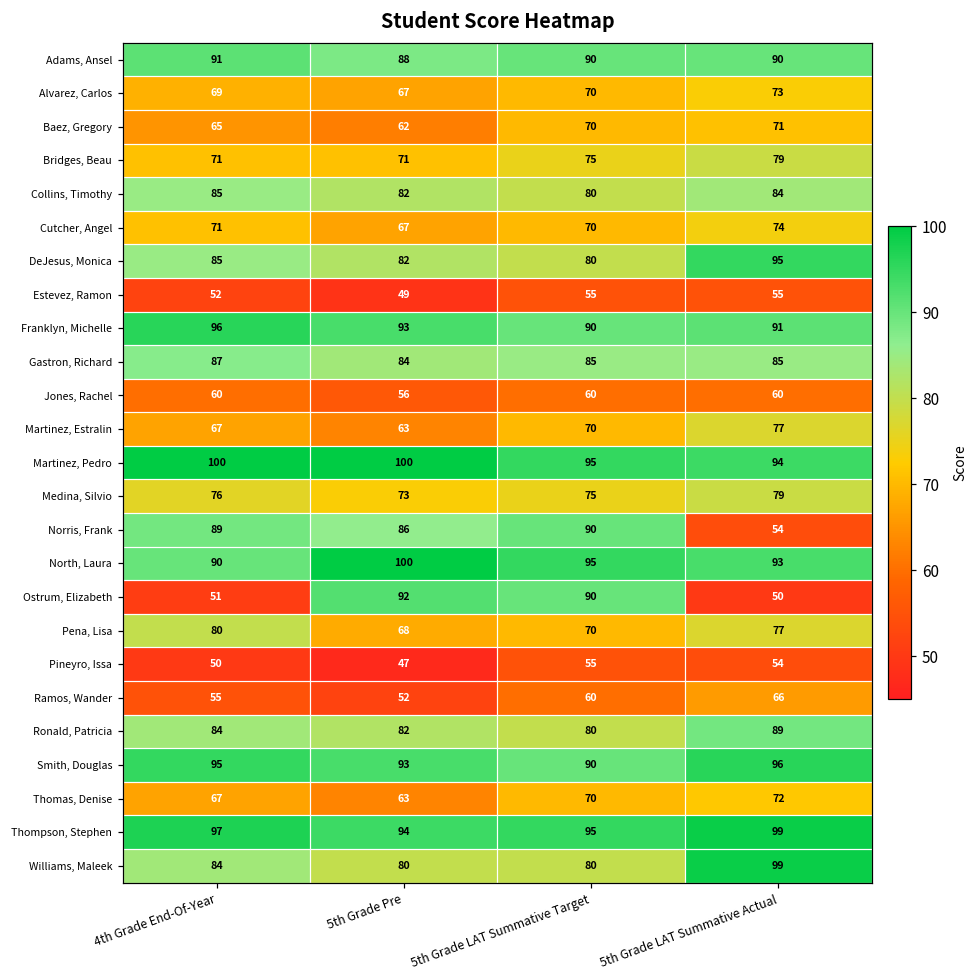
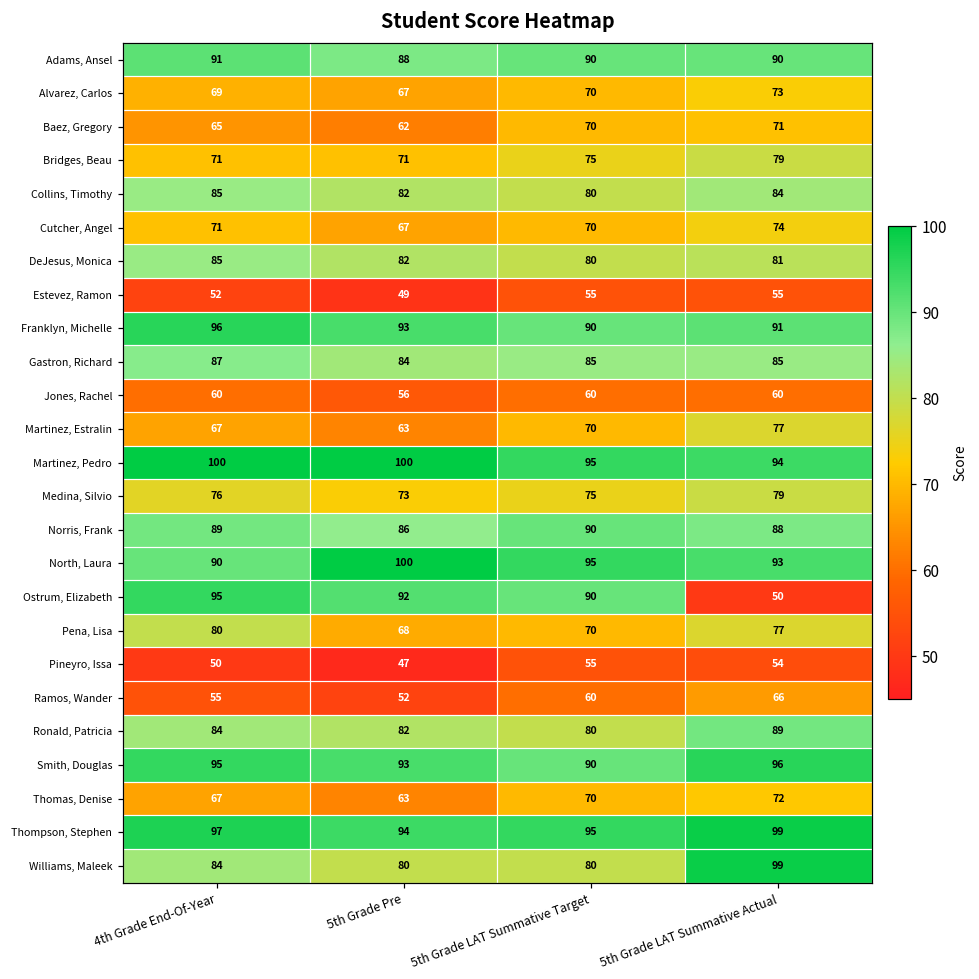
  {
    "Adams, Ansel": {
      "4th Grade End-Of-Year": 91,
      "5th Grade Pre": 88,
      "5th Grade LAT Summative Target": 90,
      "5th Grade LAT Summative Actual": 90
    },
    "Alvarez, Carlos": {
      "4th Grade End-Of-Year": 69,
      "5th Grade Pre": 67,
      "5th Grade LAT Summative Target": 70,
      "5th Grade LAT Summative Actual": 73
    },
    "Baez, Gregory": {
      "4th Grade End-Of-Year": 65,
      "5th Grade Pre": 62,
      "5th Grade LAT Summative Target": 70,
      "5th Grade LAT Summative Actual": 71
    },
    "Bridges, Beau": {
      "4th Grade End-Of-Year": 71,
      "5th Grade Pre": 71,
      "5th Grade LAT Summative Target": 75,
      "5th Grade LAT Summative Actual": 79
    },
    "Collins, Timothy": {
      "4th Grade End-Of-Year": 85,
      "5th Grade Pre": 82,
      "5th Grade LAT Summative Target": 80,
      "5th Grade LAT Summative Actual": 84
    },
    "Cutcher, Angel": {
      "4th Grade End-Of-Year": 71,
      "5th Grade Pre": 67,
      "5th Grade LAT Summative Target": 70,
      "5th Grade LAT Summative Actual": 74
    },
    "DeJesus, Monica": {
      "4th Grade End-Of-Year": 85,
      "5th Grade Pre": 82,
      "5th Grade LAT Summative Target": 80,
-     "5th Grade LAT Summative Actual": 95
+     "5th Grade LAT Summative Actual": 81
    },
    "Estevez, Ramon": {
      "4th Grade End-Of-Year": 52,
      "5th Grade Pre": 49,
      "5th Grade LAT Summative Target": 55,
      "5th Grade LAT Summative Actual": 55
    },
    "Franklyn, Michelle": {
      "4th Grade End-Of-Year": 96,
      "5th Grade Pre": 93,
      "5th Grade LAT Summative Target": 90,
      "5th Grade LAT Summative Actual": 91
    },
    "Gastron, Richard": {
      "4th Grade End-Of-Year": 87,
      "5th Grade Pre": 84,
      "5th Grade LAT Summative Target": 85,
      "5th Grade LAT Summative Actual": 85
    },
    "Jones, Rachel": {
      "4th Grade End-Of-Year": 60,
      "5th Grade Pre": 56,
      "5th Grade LAT Summative Target": 60,
      "5th Grade LAT Summative Actual": 60
    },
    "Martinez, Estralin": {
      "4th Grade End-Of-Year": 67,
      "5th Grade Pre": 63,
      "5th Grade LAT Summative Target": 70,
      "5th Grade LAT Summative Actual": 77
    },
    "Martinez, Pedro": {
      "4th Grade End-Of-Year": 100,
      "5th Grade Pre": 100,
      "5th Grade LAT Summative Target": 95,
      "5th Grade LAT Summative Actual": 94
    },
    "Medina, Silvio": {
      "4th Grade End-Of-Year": 76,
      "5th Grade Pre": 73,
      "5th Grade LAT Summative Target": 75,
      "5th Grade LAT Summative Actual": 79
    },
    "Norris, Frank": {
      "4th Grade End-Of-Year": 89,
      "5th Grade Pre": 86,
      "5th Grade LAT Summative Target": 90,
-     "5th Grade LAT Summative Actual": 54
+     "5th Grade LAT Summative Actual": 88
    },
    "North, Laura": {
      "4th Grade End-Of-Year": 90,
      "5th Grade Pre": 100,
      "5th Grade LAT Summative Target": 95,
      "5th Grade LAT Summative Actual": 93
    },
    "Ostrum, Elizabeth": {
-     "4th Grade End-Of-Year": 51,
+     "4th Grade End-Of-Year": 95,
      "5th Grade Pre": 92,
      "5th Grade LAT Summative Target": 90,
      "5th Grade LAT Summative Actual": 50
    },
    "Pena, Lisa": {
      "4th Grade End-Of-Year": 80,
      "5th Grade Pre": 68,
      "5th Grade LAT Summative Target": 70,
      "5th Grade LAT Summative Actual": 77
    },
    "Pineyro, Issa": {
      "4th Grade End-Of-Year": 50,
      "5th Grade Pre": 47,
      "5th Grade LAT Summative Target": 55,
      "5th Grade LAT Summative Actual": 54
    },
    "Ramos, Wander": {
      "4th Grade End-Of-Year": 55,
      "5th Grade Pre": 52,
      "5th Grade LAT Summative Target": 60,
      "5th Grade LAT Summative Actual": 66
    },
    "Ronald, Patricia": {
      "4th Grade End-Of-Year": 84,
      "5th Grade Pre": 82,
      "5th Grade LAT Summative Target": 80,
      "5th Grade LAT Summative Actual": 89
    },
    "Smith, Douglas": {
      "4th Grade End-Of-Year": 95,
      "5th Grade Pre": 93,
      "5th Grade LAT Summative Target": 90,
      "5th Grade LAT Summative Actual": 96
    },
    "Thomas, Denise": {
      "4th Grade End-Of-Year": 67,
      "5th Grade Pre": 63,
      "5th Grade LAT Summative Target": 70,
      "5th Grade LAT Summative Actual": 72
    },
    "Thompson, Stephen": {
      "4th Grade End-Of-Year": 97,
      "5th Grade Pre": 94,
      "5th Grade LAT Summative Target": 95,
      "5th Grade LAT Summative Actual": 99
    },
    "Williams, Maleek": {
      "4th Grade End-Of-Year": 84,
      "5th Grade Pre": 80,
      "5th Grade LAT Summative Target": 80,
      "5th Grade LAT Summative Actual": 99
    }
  }
